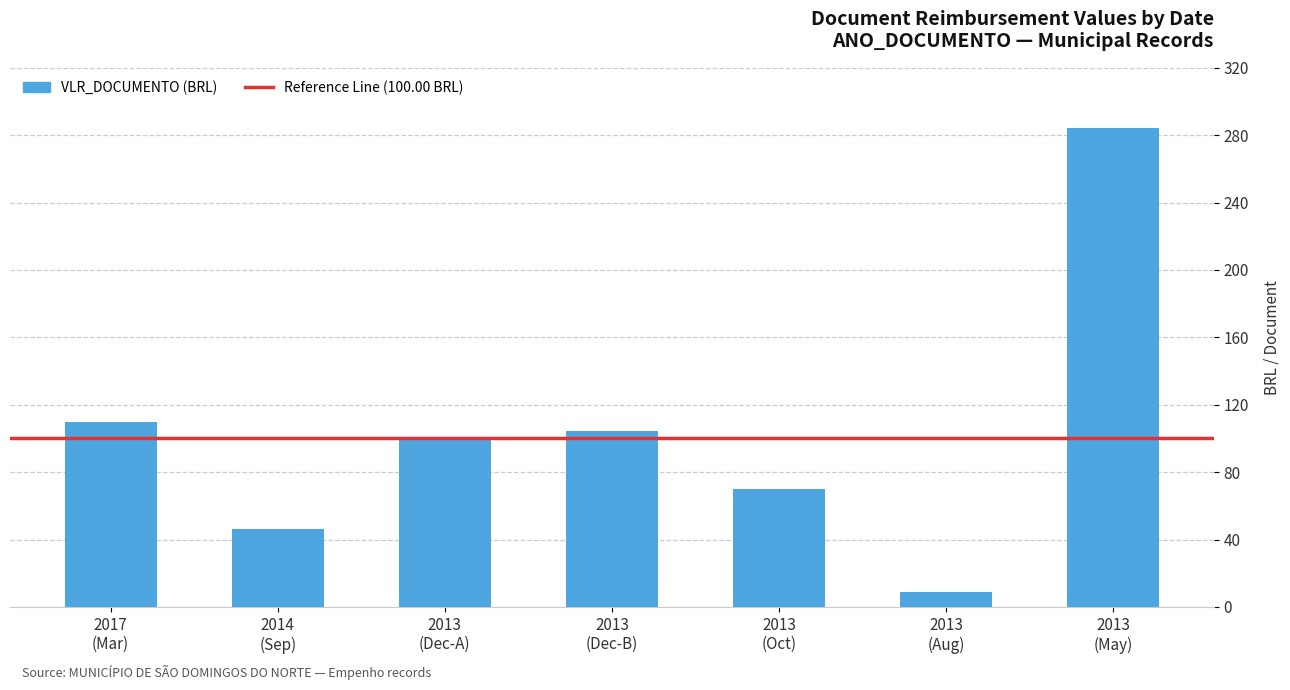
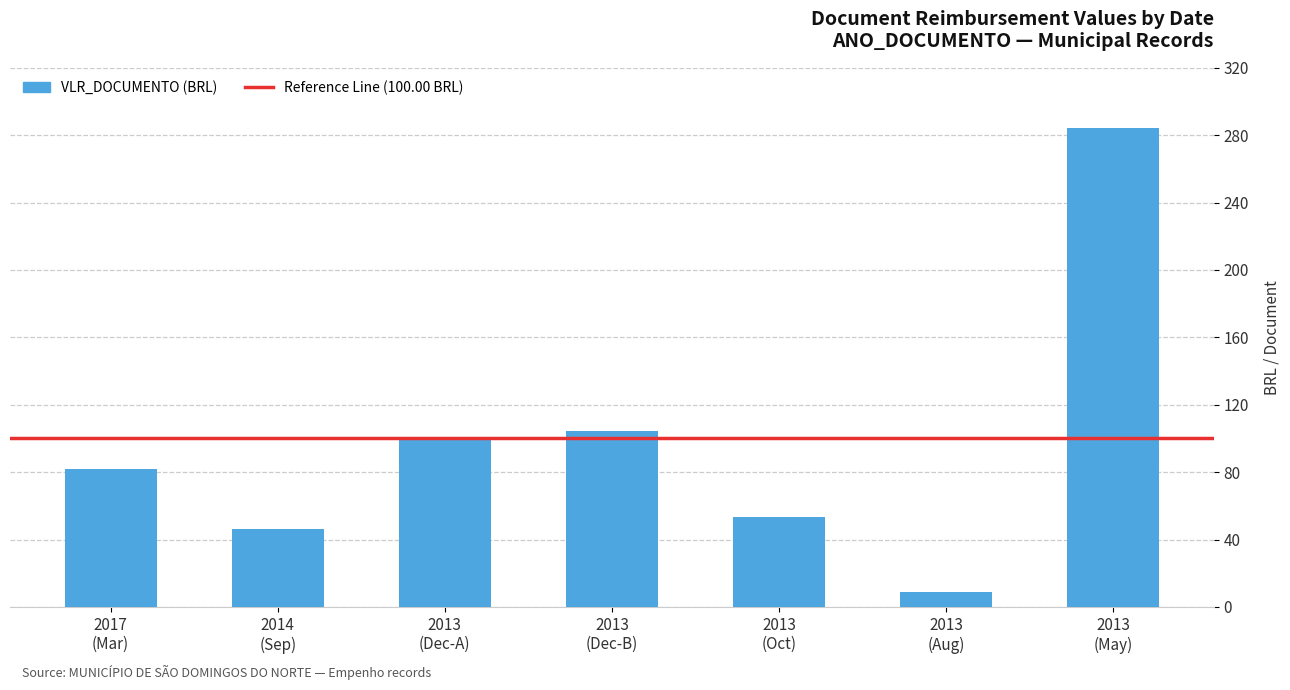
  {
-   "2017 (Mar)": 110,
+   "2017 (Mar)": 82,
    "2014 (Sep)": 46,
    "2013 (Dec-A)": 100,
    "2013 (Dec-B)": 104,
-   "2013 (Oct)": 70,
+   "2013 (Oct)": 53,
    "2013 (Aug)": 9,
    "2013 (May)": 284
  }
